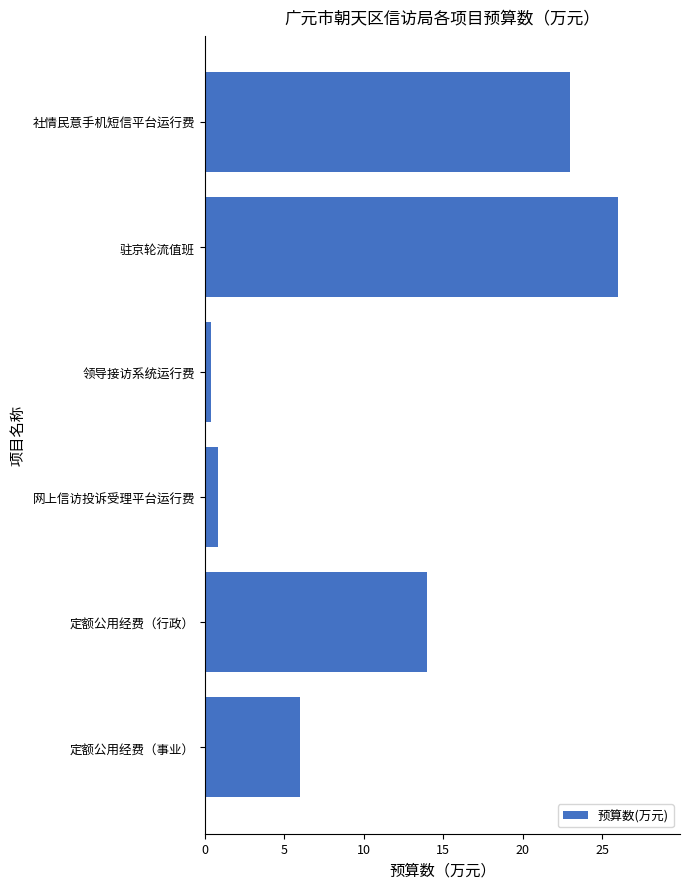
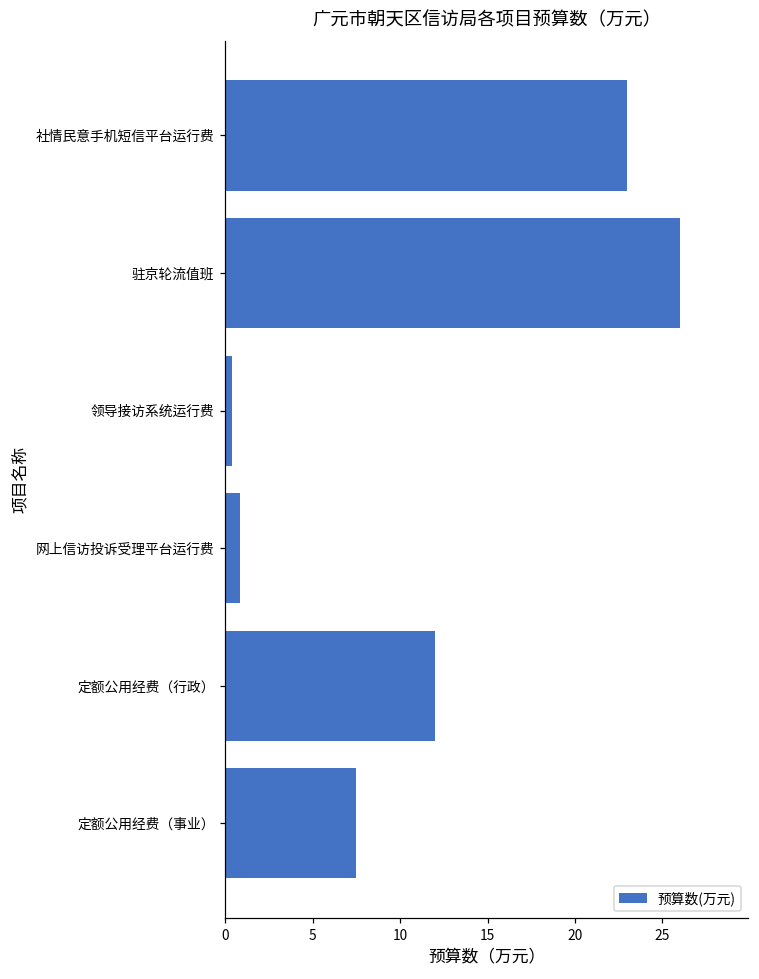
  {
    "社情民意手机短信平台运行费": 23.0,
    "驻京轮流值班": 26.0,
    "领导接访系统运行费": 0.4,
    "网上信访投诉受理平台运行费": 0.8,
-   "定额公用经费（行政）": 14,
-   "定额公用经费（事业）": 6.0
+   "定额公用经费（行政）": 12,
+   "定额公用经费（事业）": 7.5
  }
